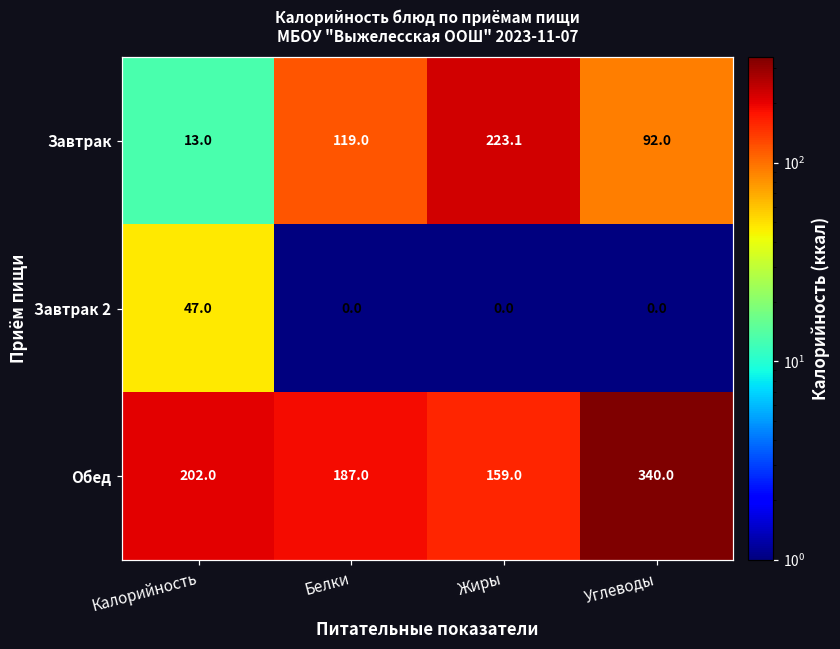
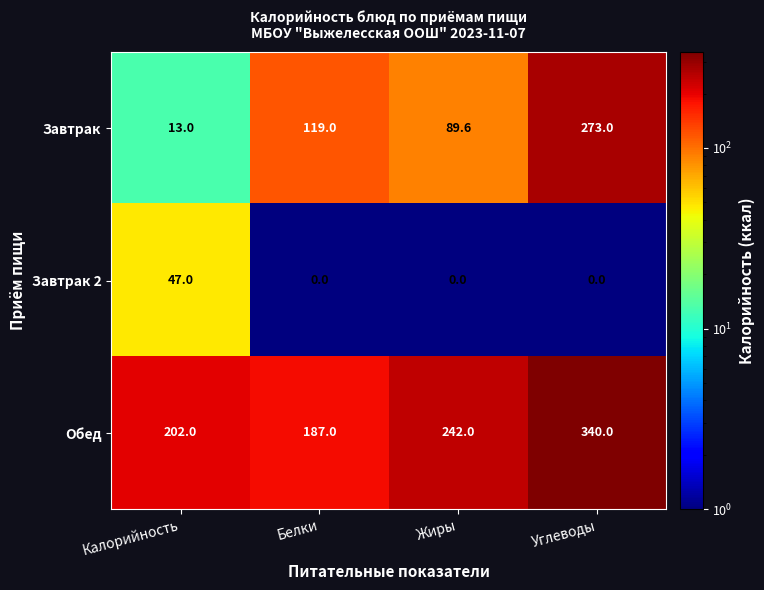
  {
    "Завтрак": {
      "Калорийность": 13.0,
      "Белки": 119.0,
-     "Жиры": 223.1,
-     "Углеводы": 92.0
+     "Жиры": 89.6,
+     "Углеводы": 273.0
    },
    "Завтрак 2": {
      "Калорийность": 47.0,
      "Белки": 0.0,
      "Жиры": 0.0,
      "Углеводы": 0.0
    },
    "Обед": {
      "Калорийность": 202.0,
      "Белки": 187.0,
-     "Жиры": 159.0,
+     "Жиры": 242.0,
      "Углеводы": 340.0
    }
  }
